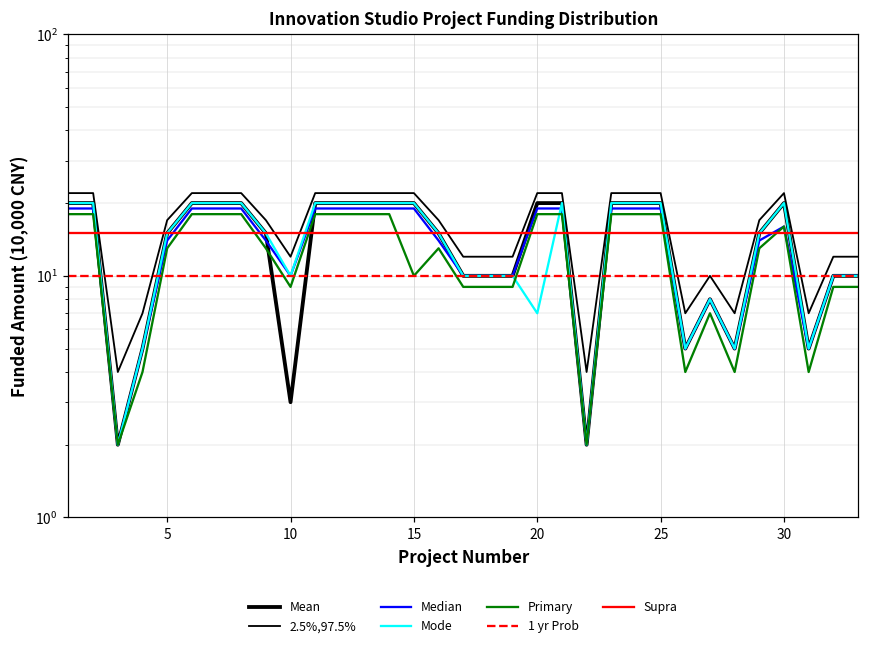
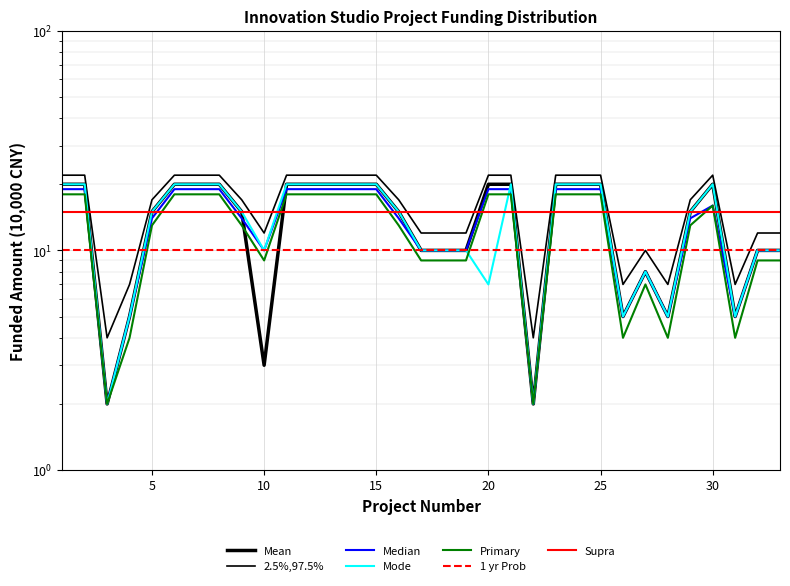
  {
    "Median": {
      "5": 14,
      "15": 19,
      "20": 19,
      "25": 19
    },
    "Mode": {
      "20": 7
    },
    "Primary": {
      "5": 13,
      "10": 9,
-     "15": 10,
+     "15": 18,
      "20": 18,
      "25": 18
    }
  }
